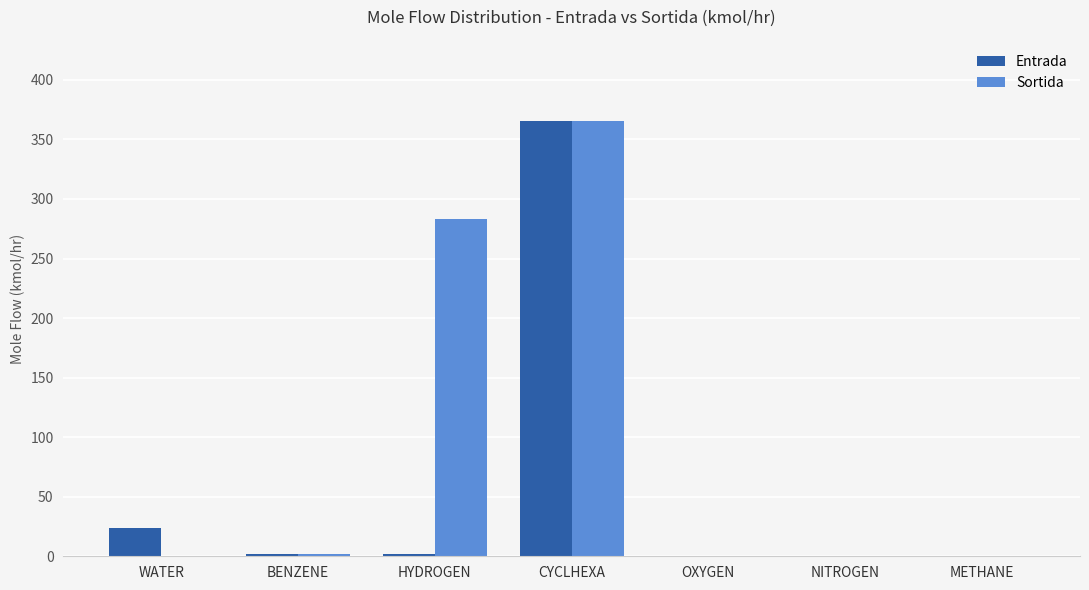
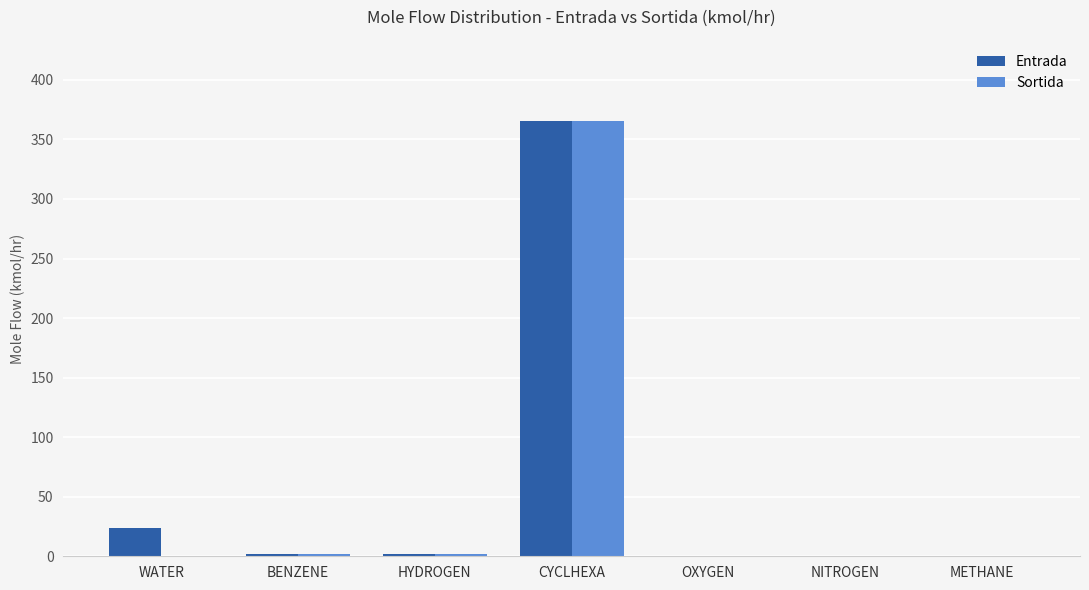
  {
    "Entrada": {
      "WATER": 24,
      "CYCLHEXA": 366
    },
    "Sortida": {
-     "HYDROGEN": 283,
+     "HYDROGEN": 2,
      "CYCLHEXA": 366
    }
  }
